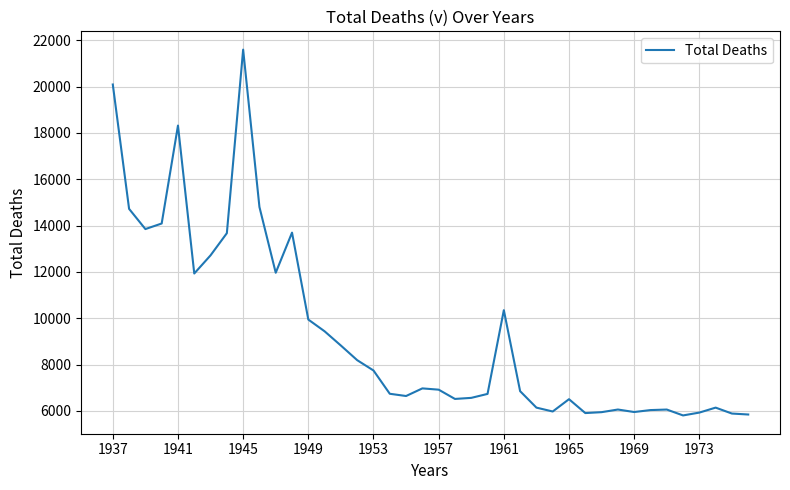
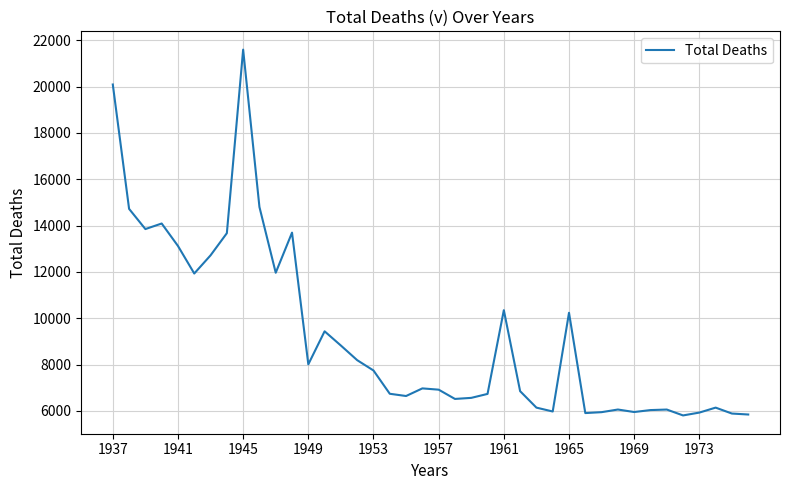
  {
    "1937": 20100,
-   "1941": 18300,
+   "1941": 13100,
    "1945": 21600,
-   "1949": 9900,
+   "1949": 8000,
    "1953": 7700,
    "1957": 6900,
    "1961": 10300,
-   "1965": 6500,
+   "1965": 10200,
    "1969": 6000,
    "1973": 5900
  }
